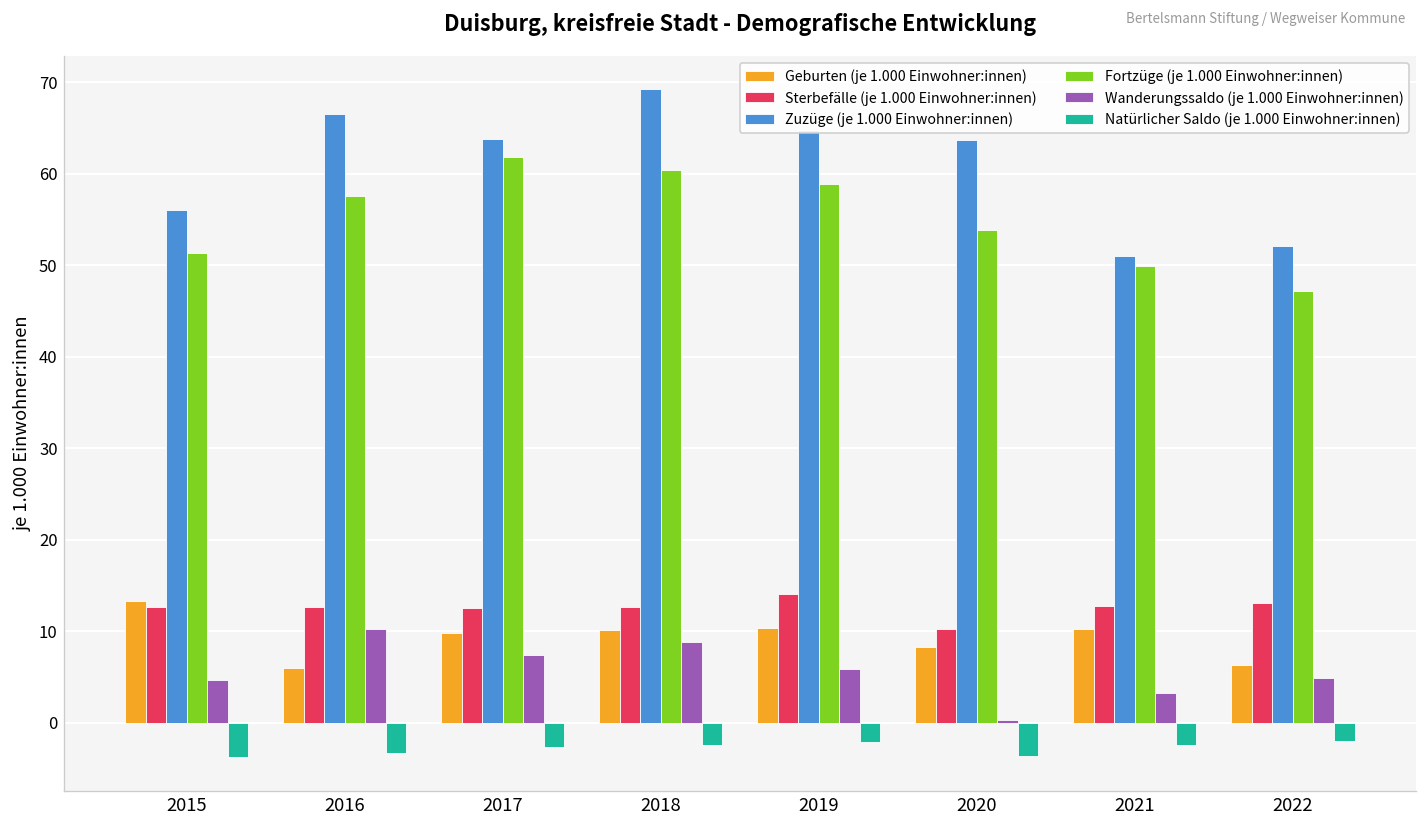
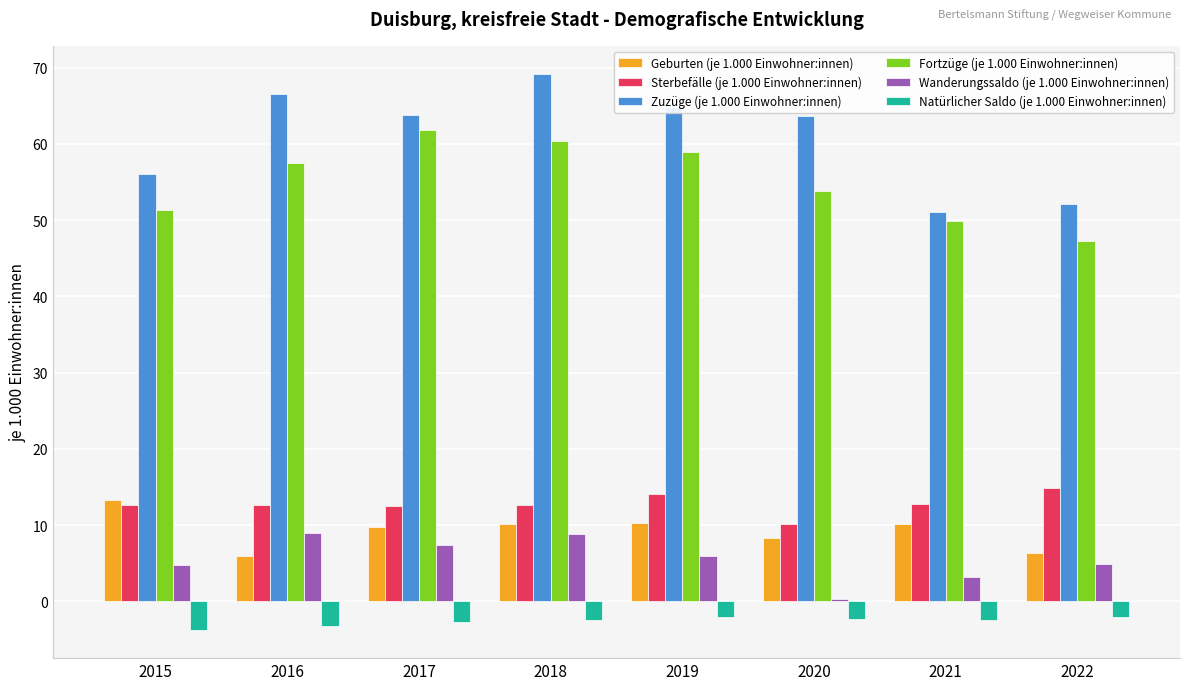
  {
    "Geburten (je 1.000 Einwohner:innen)": {
      "2015": 13,
      "2016": 6,
      "2017": 10,
      "2018": 10,
      "2019": 10,
      "2020": 8,
      "2021": 10,
      "2022": 6
    },
    "Sterbefälle (je 1.000 Einwohner:innen)": {
      "2015": 13,
      "2016": 13,
      "2017": 13,
      "2018": 13,
      "2019": 14,
      "2020": 10,
      "2021": 13,
-     "2022": 13
+     "2022": 15
    },
    "Zuzüge (je 1.000 Einwohner:innen)": {
      "2015": 56,
      "2016": 67,
      "2017": 64,
      "2018": 69,
      "2020": 64,
      "2021": 51,
      "2022": 52
    },
    "Fortzüge (je 1.000 Einwohner:innen)": {
      "2015": 51,
      "2016": 58,
      "2017": 62,
      "2018": 60,
      "2019": 59,
      "2020": 54,
      "2021": 50,
      "2022": 47
    },
    "Wanderungssaldo (je 1.000 Einwohner:innen)": {
      "2015": 5,
-     "2016": 10,
+     "2016": 9,
      "2017": 7,
      "2018": 9,
      "2019": 6,
      "2021": 3,
      "2022": 5
    },
    "Natürlicher Saldo (je 1.000 Einwohner:innen)": {
      "2015": -4,
      "2016": -3,
      "2017": -3,
      "2018": -3,
      "2019": -2,
-     "2020": -4,
+     "2020": -2,
      "2021": -3,
      "2022": -2
    }
  }
